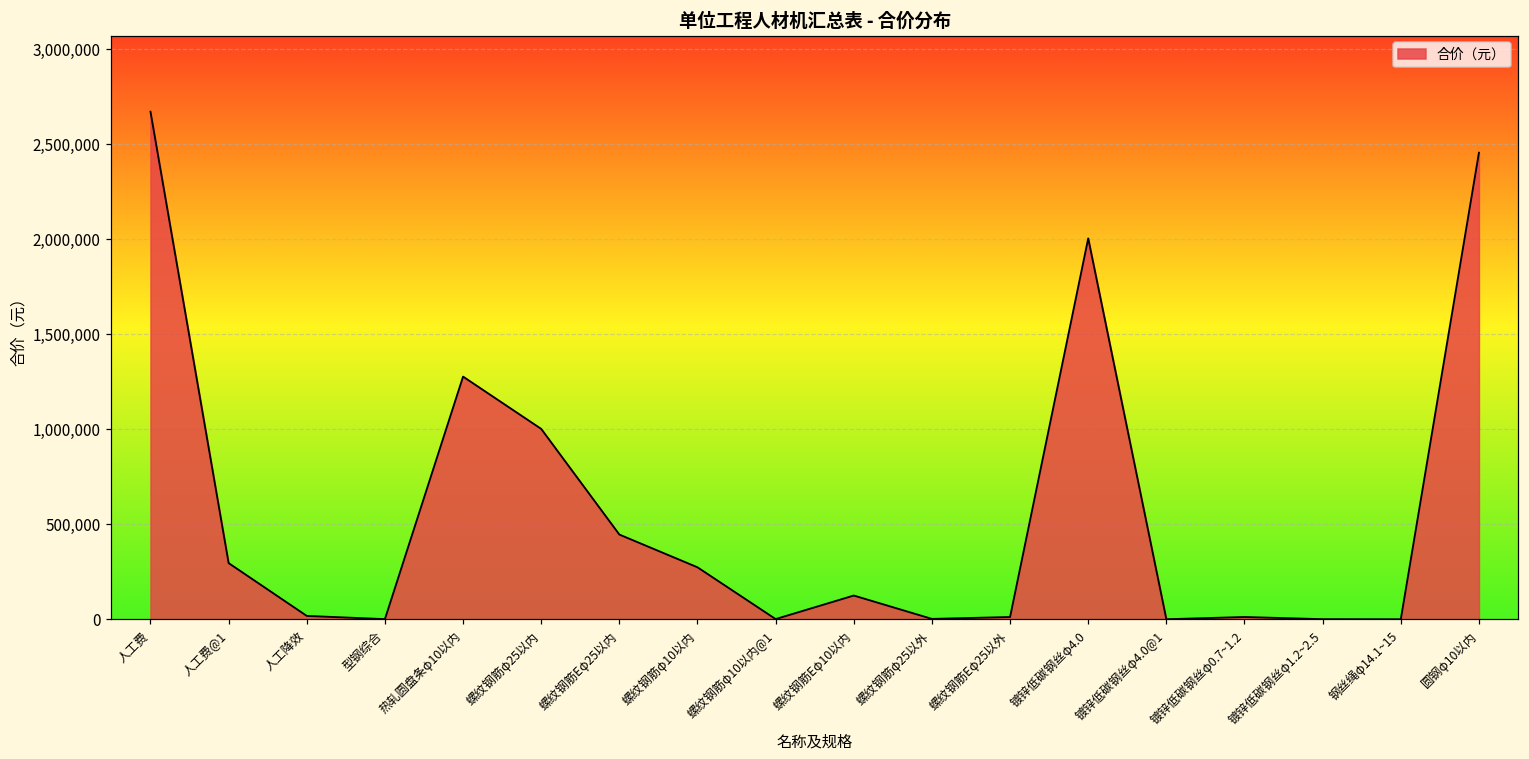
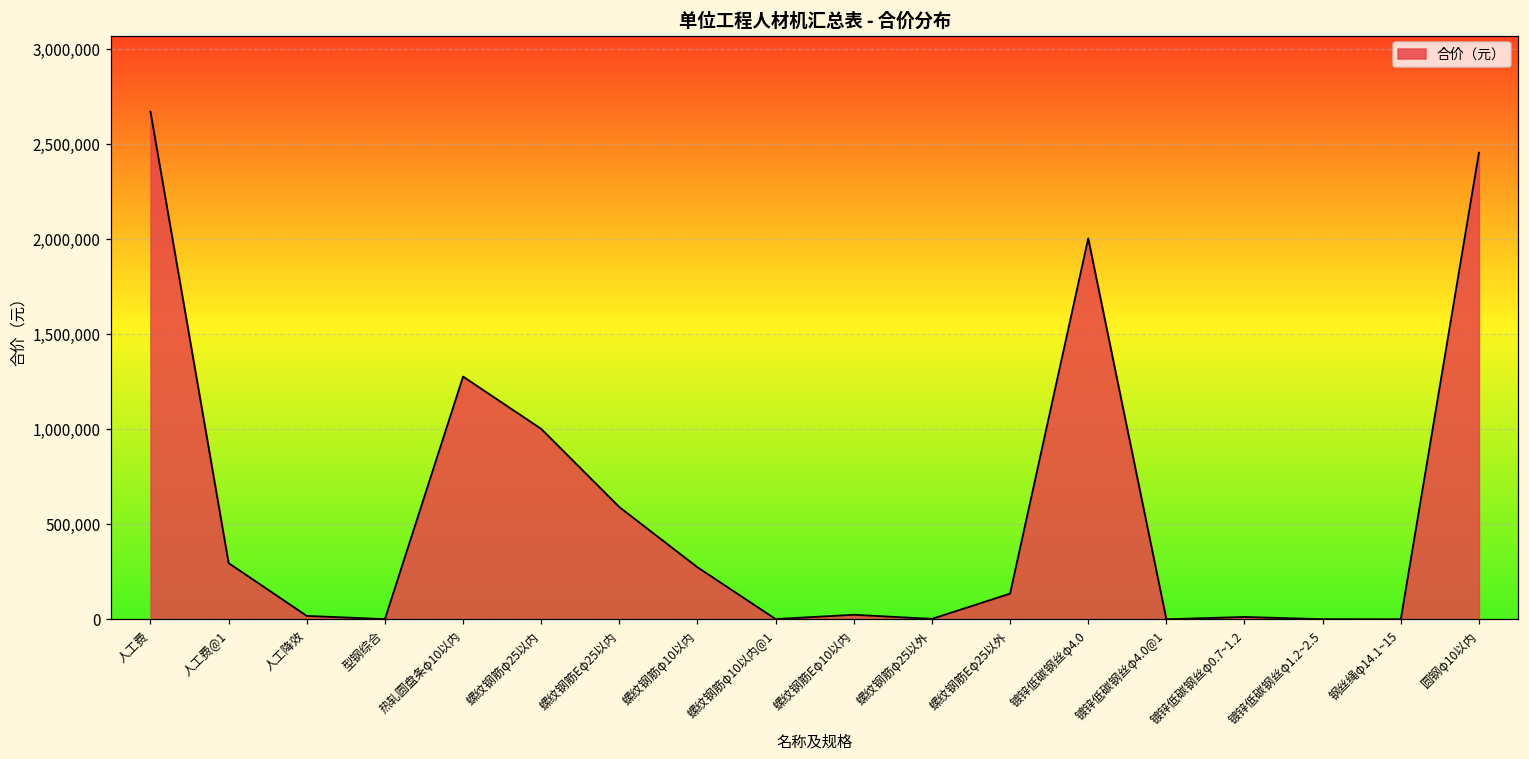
  {
    "人工费": "2,670,000",
    "人工费@1": "300,000",
    "人工降效": "20,000",
    "型钢综合": "0",
    "热轧圆盘条φ10以内": "1,280,000",
    "螺纹钢筋φ25以内": "1,000,000",
-   "螺纹钢筋Eφ25以内": "450,000",
+   "螺纹钢筋Eφ25以内": "590,000",
    "螺纹钢筋φ10以内": "270,000",
    "螺纹钢筋φ10以内@1": "0",
-   "螺纹钢筋Eφ10以内": "130,000",
+   "螺纹钢筋Eφ10以内": "20,000",
    "螺纹钢筋φ25以外": "0",
-   "螺纹钢筋Eφ25以外": "10,000",
+   "螺纹钢筋Eφ25以外": "140,000",
    "镀锌低碳钢丝φ4.0": "2,010,000",
    "镀锌低碳钢丝φ4.0@1": "0",
    "镀锌低碳钢丝φ0.7~1.2": "10,000",
    "镀锌低碳钢丝φ1.2~2.5": "0",
    "钢丝绳φ14.1~15": "0",
    "圆钢φ10以内": "2,460,000"
  }
